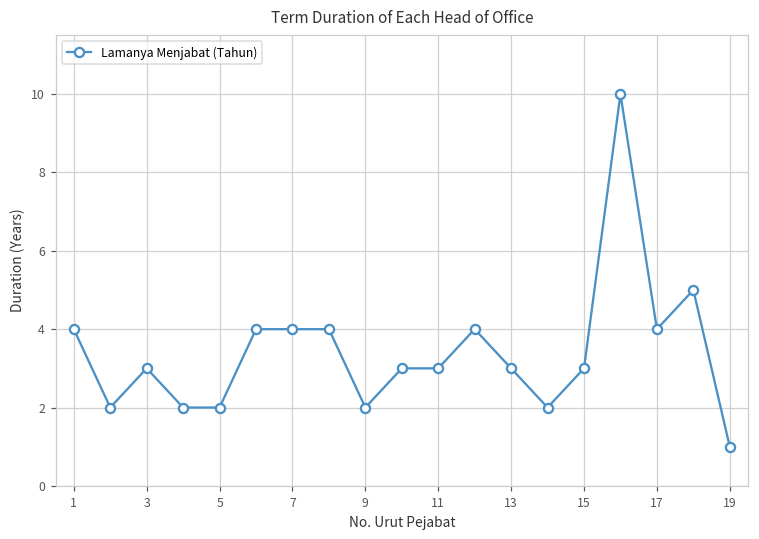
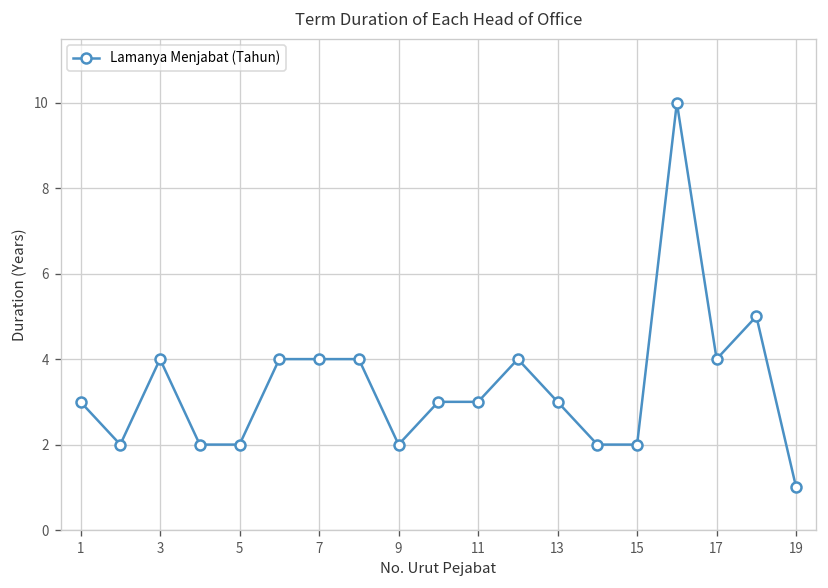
  {
-   "1": 4,
-   "3": 3,
+   "1": 3,
+   "3": 4,
    "5": 2,
    "7": 4,
    "9": 2,
    "11": 3,
    "13": 3,
-   "15": 3,
+   "15": 2,
    "17": 4,
    "19": 1
  }
